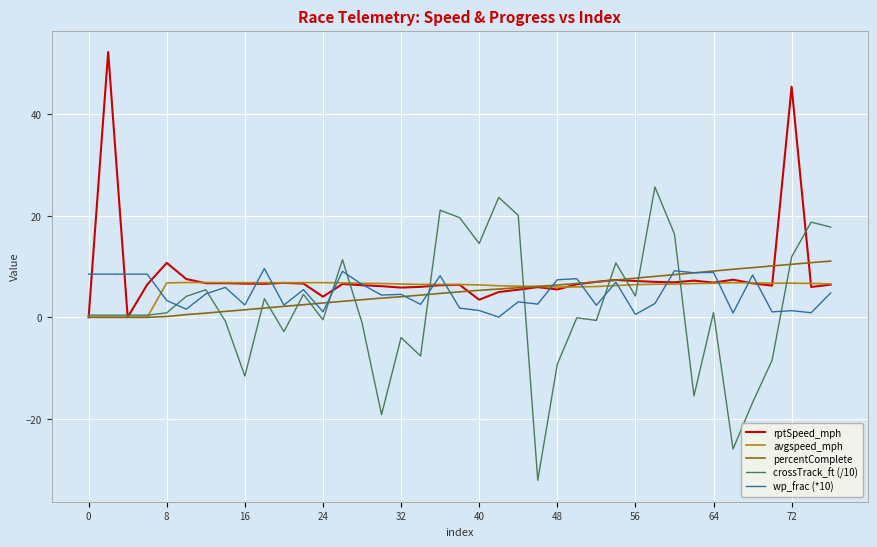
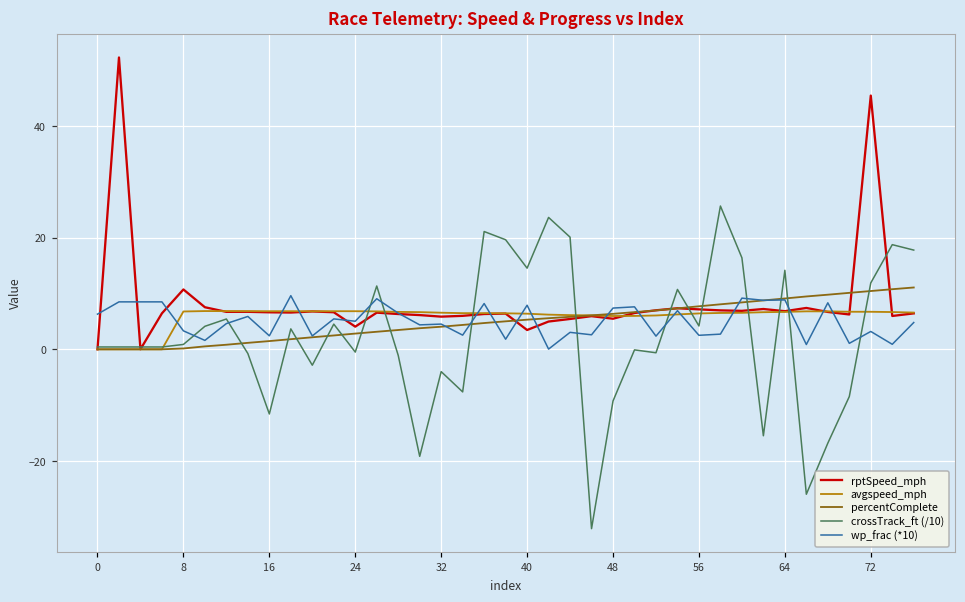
  {
    "rptSpeed_mph": {
      "8": 11,
      "24": 4,
      "32": 6,
      "40": 3,
      "56": 7,
      "72": 45
    },
    "crossTrack_ft (/10)": {
      "8": 1,
      "16": -12,
      "24": 0,
      "32": -4,
      "40": 15,
      "48": -9,
      "56": 4,
-     "64": 1,
+     "64": 14,
      "72": 12
    },
    "wp_frac (*10)": {
-     "0": 9,
+     "0": 6,
      "8": 3,
      "16": 2,
-     "24": 1,
-     "40": 1,
+     "24": 5,
+     "40": 8,
      "48": 7,
-     "56": 1,
-     "72": 1
+     "56": 3,
+     "72": 3
    }
  }
